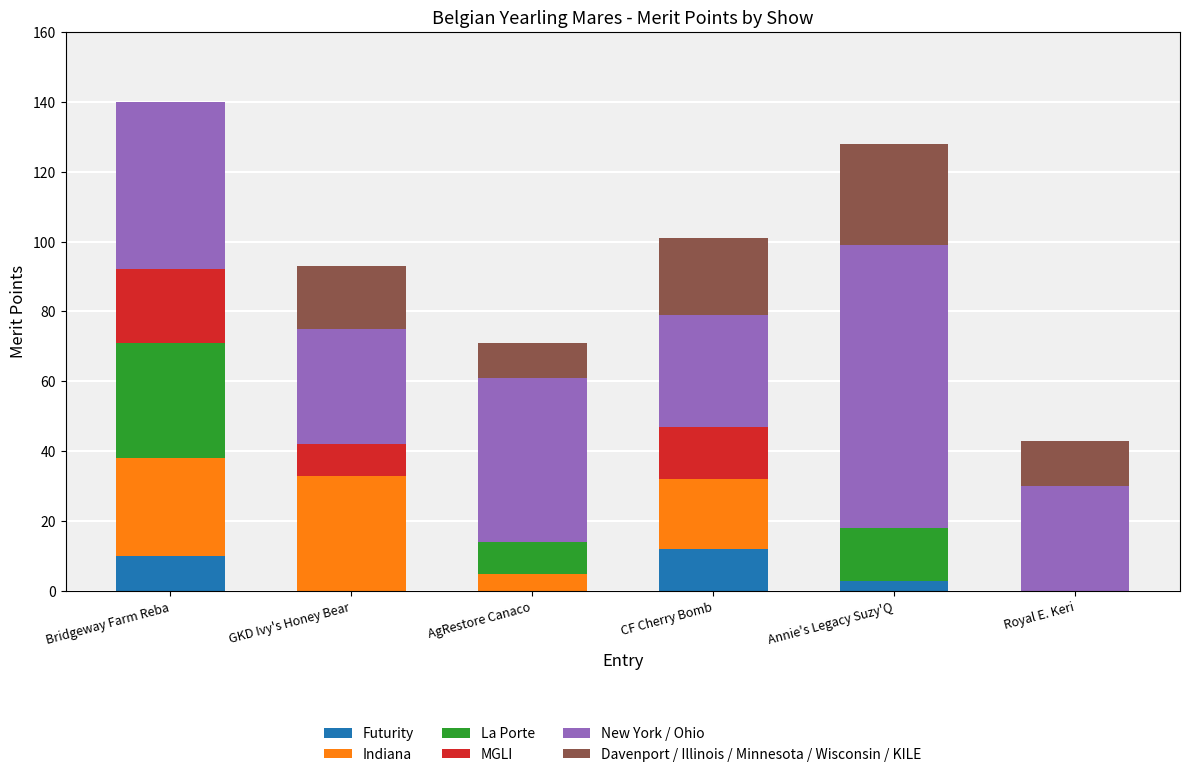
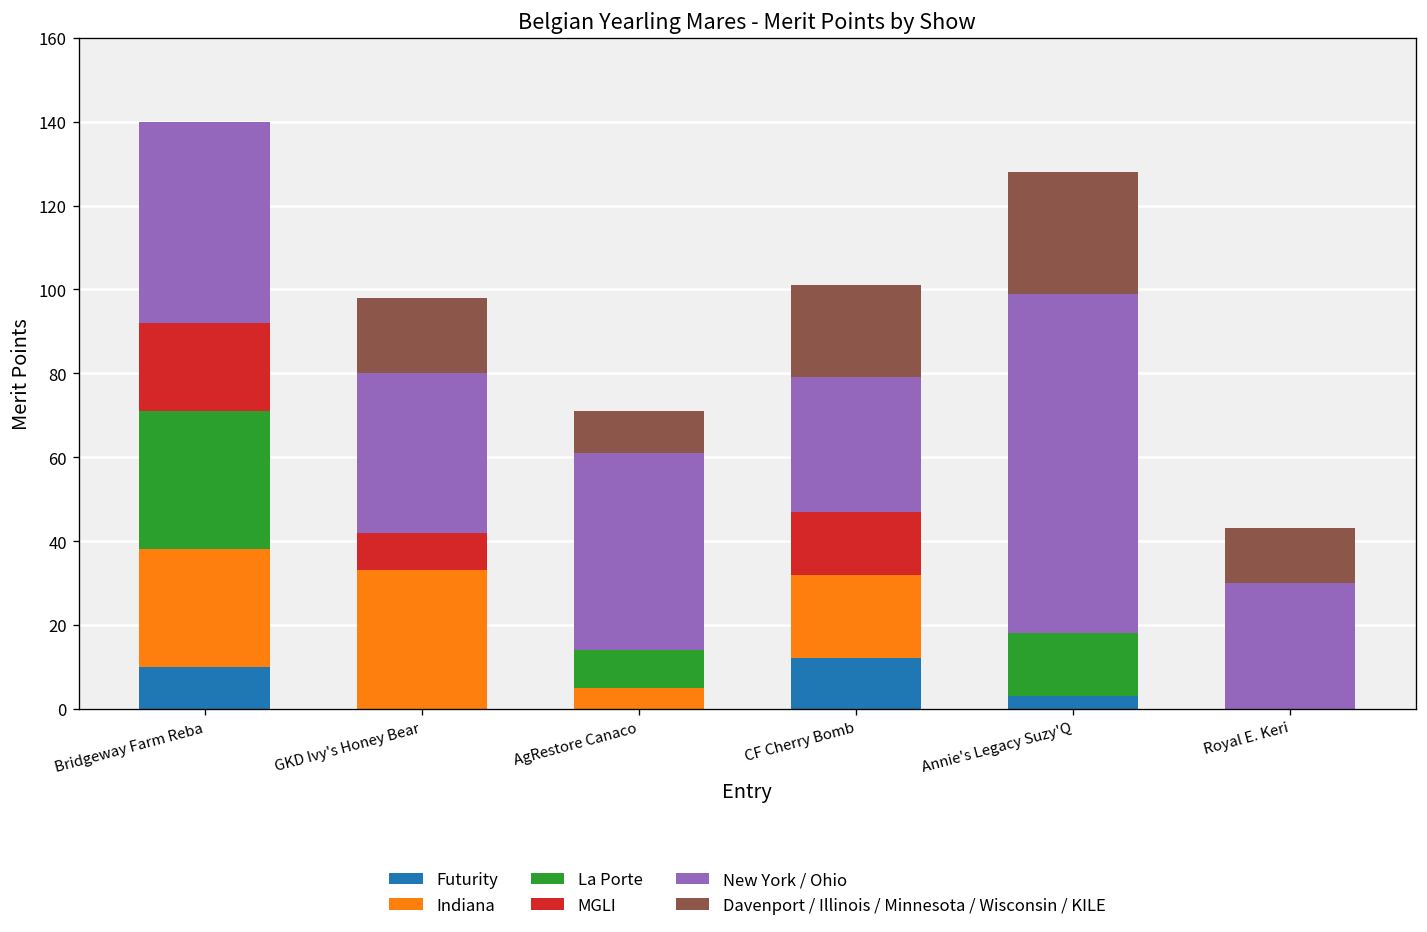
  {
    "Futurity": {
      "Bridgeway Farm Reba": 10,
      "GKD Ivy's Honey Bear": 0,
      "AgRestore Canaco": 0,
      "CF Cherry Bomb": 12,
      "Annie's Legacy Suzy'Q": 3,
      "Royal E. Keri": 0
    },
    "Indiana": {
      "Bridgeway Farm Reba": 28,
      "GKD Ivy's Honey Bear": 33,
      "AgRestore Canaco": 5,
      "CF Cherry Bomb": 20,
      "Annie's Legacy Suzy'Q": 0,
      "Royal E. Keri": 0
    },
    "La Porte": {
      "Bridgeway Farm Reba": 33,
      "GKD Ivy's Honey Bear": 0,
      "AgRestore Canaco": 9,
      "CF Cherry Bomb": 0,
      "Annie's Legacy Suzy'Q": 15,
      "Royal E. Keri": 0
    },
    "MGLI": {
      "Bridgeway Farm Reba": 21,
      "GKD Ivy's Honey Bear": 9,
      "AgRestore Canaco": 0,
      "CF Cherry Bomb": 15,
      "Annie's Legacy Suzy'Q": 0,
      "Royal E. Keri": 0
    },
    "New York / Ohio": {
      "Bridgeway Farm Reba": 48,
-     "GKD Ivy's Honey Bear": 33,
+     "GKD Ivy's Honey Bear": 38,
      "AgRestore Canaco": 47,
      "CF Cherry Bomb": 32,
      "Annie's Legacy Suzy'Q": 81,
      "Royal E. Keri": 30
    },
    "Davenport / Illinois / Minnesota / Wisconsin / KILE": {
      "Bridgeway Farm Reba": 0,
      "GKD Ivy's Honey Bear": 18,
      "AgRestore Canaco": 10,
      "CF Cherry Bomb": 22,
      "Annie's Legacy Suzy'Q": 29,
      "Royal E. Keri": 13
    }
  }
